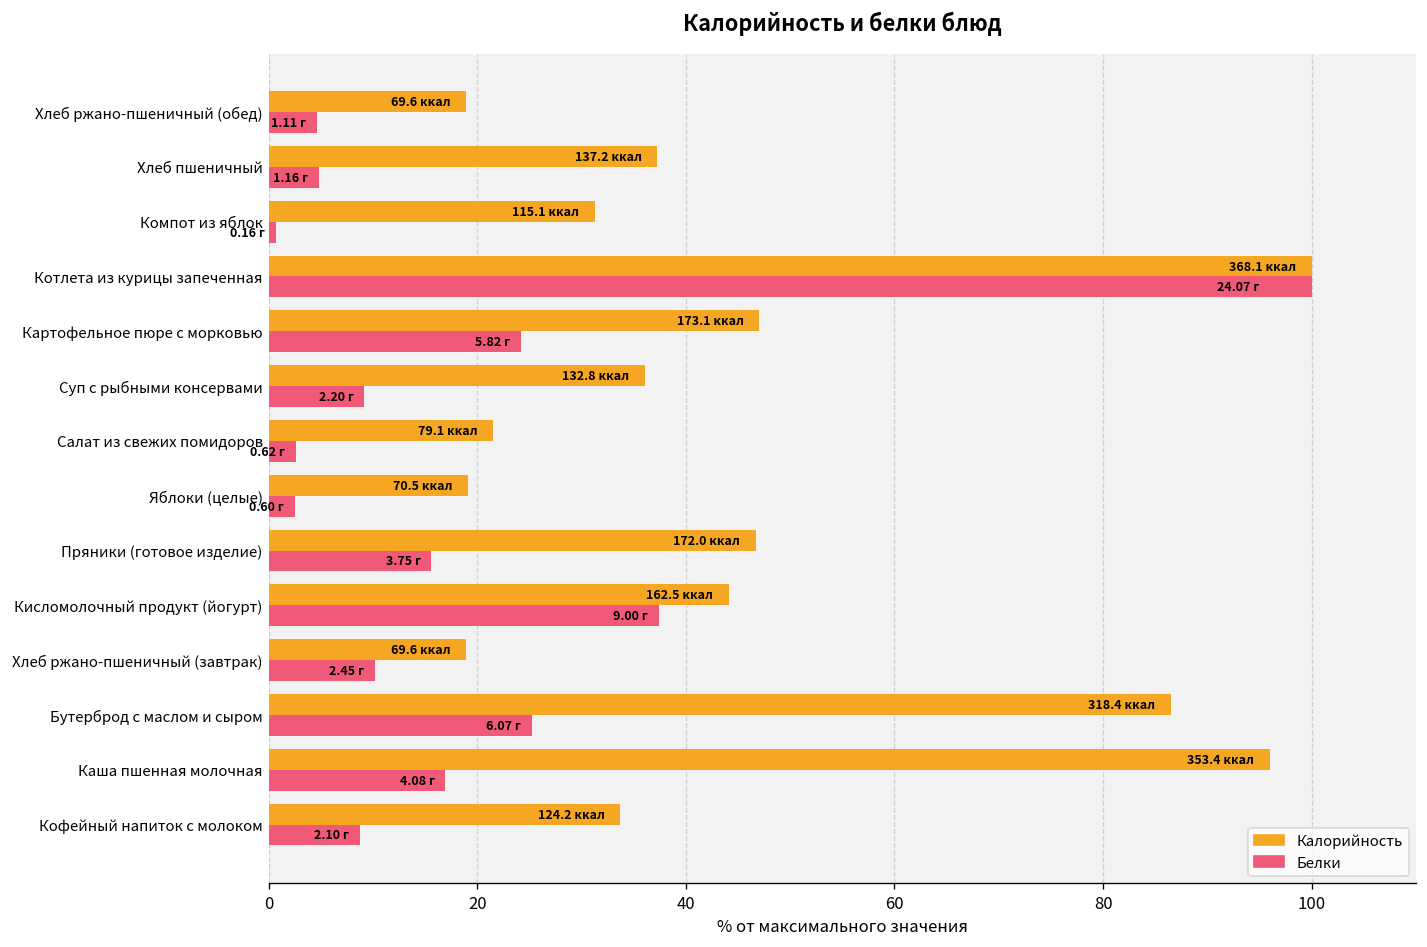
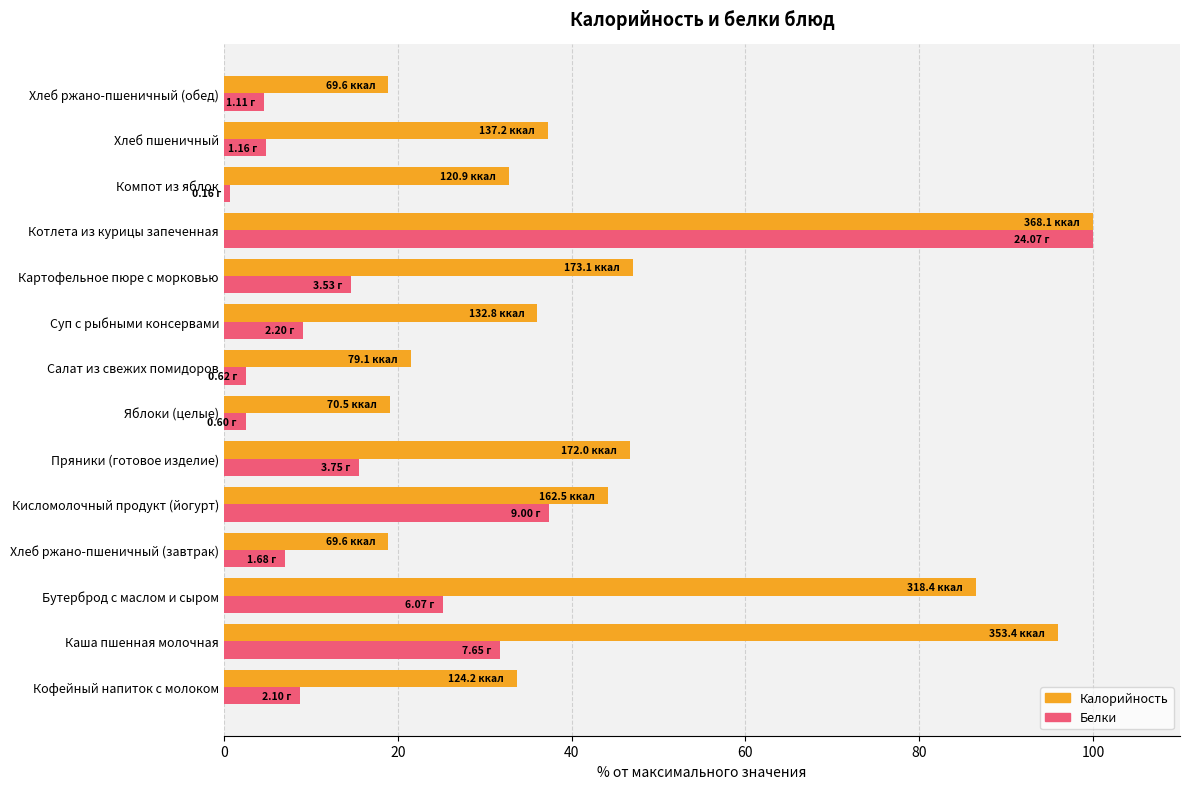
  {
    "Калорийность": {
-     "Компот из яблок": 115.1
+     "Компот из яблок": 120.9
    },
    "Белки": {
-     "Картофельное пюре с морковью": 5.82,
-     "Хлеб ржано-пшеничный (завтрак)": 2.45,
-     "Каша пшенная молочная": 4.08
+     "Картофельное пюре с морковью": 3.53,
+     "Хлеб ржано-пшеничный (завтрак)": 1.68,
+     "Каша пшенная молочная": 7.65
    }
  }
